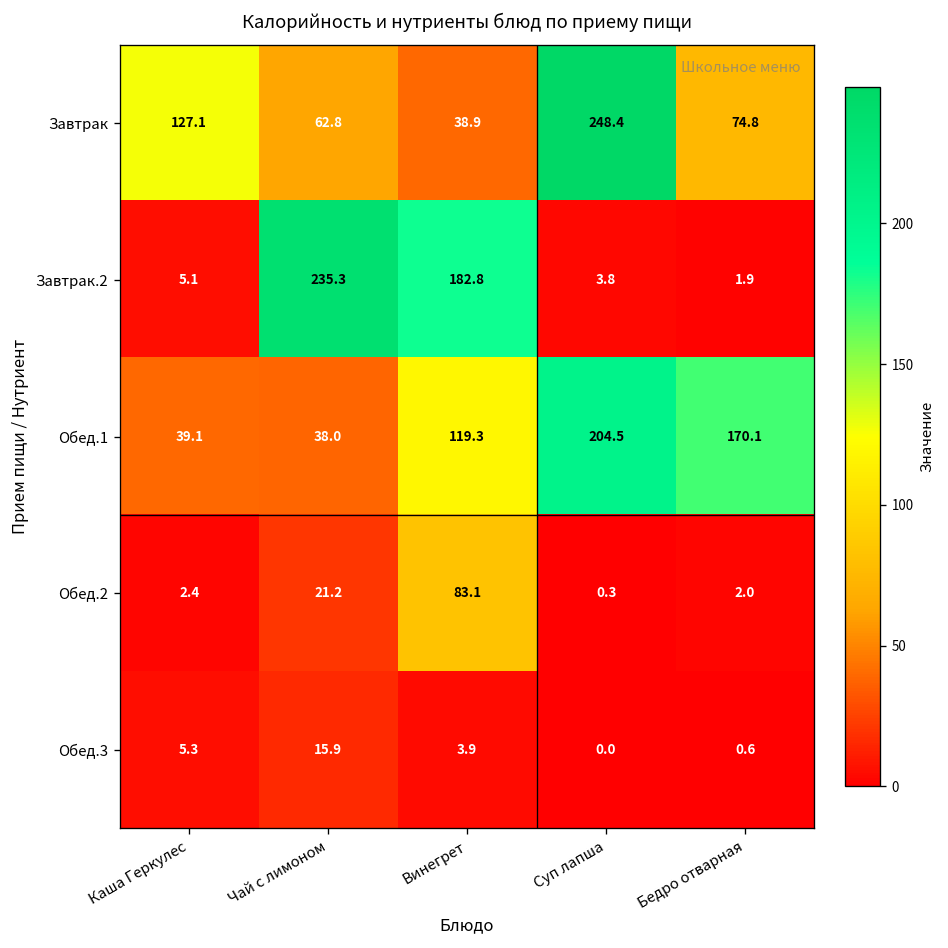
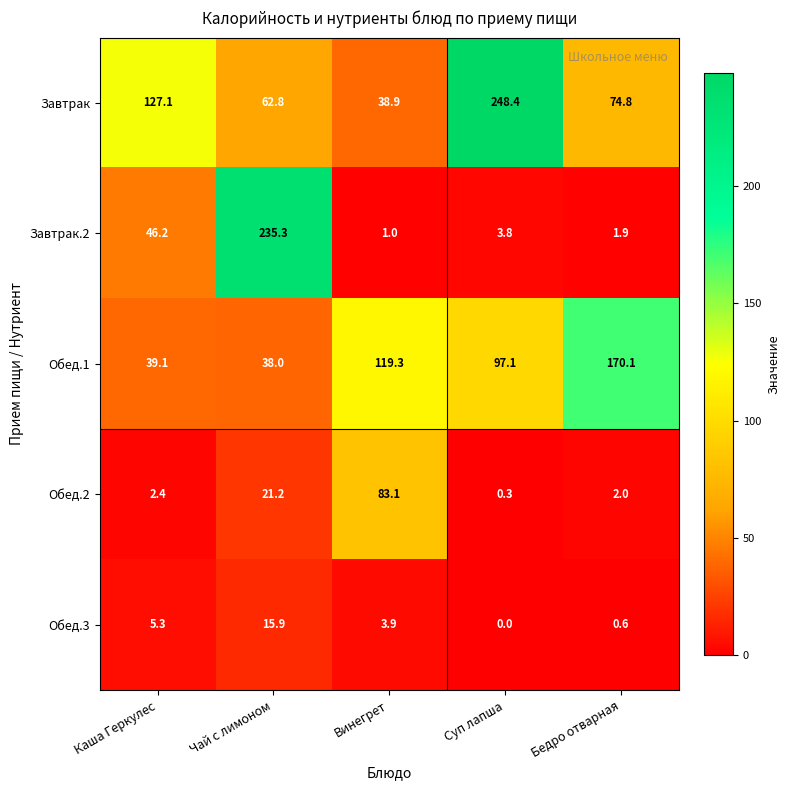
  {
    "Завтрак": {
      "Каша Геркулес": 127.1,
      "Чай с лимоном": 62.8,
      "Винегрет": 38.9,
      "Суп лапша": 248.4
    },
    "Завтрак.2": {
-     "Каша Геркулес": 5.1,
+     "Каша Геркулес": 46.2,
      "Чай с лимоном": 235.3,
-     "Винегрет": 182.8,
+     "Винегрет": 1.0,
      "Суп лапша": 3.8,
      "Бедро отварная": 1.9
    },
    "Обед.1": {
      "Каша Геркулес": 39.1,
      "Чай с лимоном": 38.0,
      "Винегрет": 119.3,
-     "Суп лапша": 204.5,
+     "Суп лапша": 97.1,
      "Бедро отварная": 170.1
    },
    "Обед.2": {
      "Каша Геркулес": 2.4,
      "Чай с лимоном": 21.2,
      "Винегрет": 83.1,
      "Суп лапша": 0.3,
      "Бедро отварная": 2.0
    },
    "Обед.3": {
      "Каша Геркулес": 5.3,
      "Чай с лимоном": 15.9,
      "Винегрет": 3.9,
      "Суп лапша": 0.0,
      "Бедро отварная": 0.6
    }
  }
